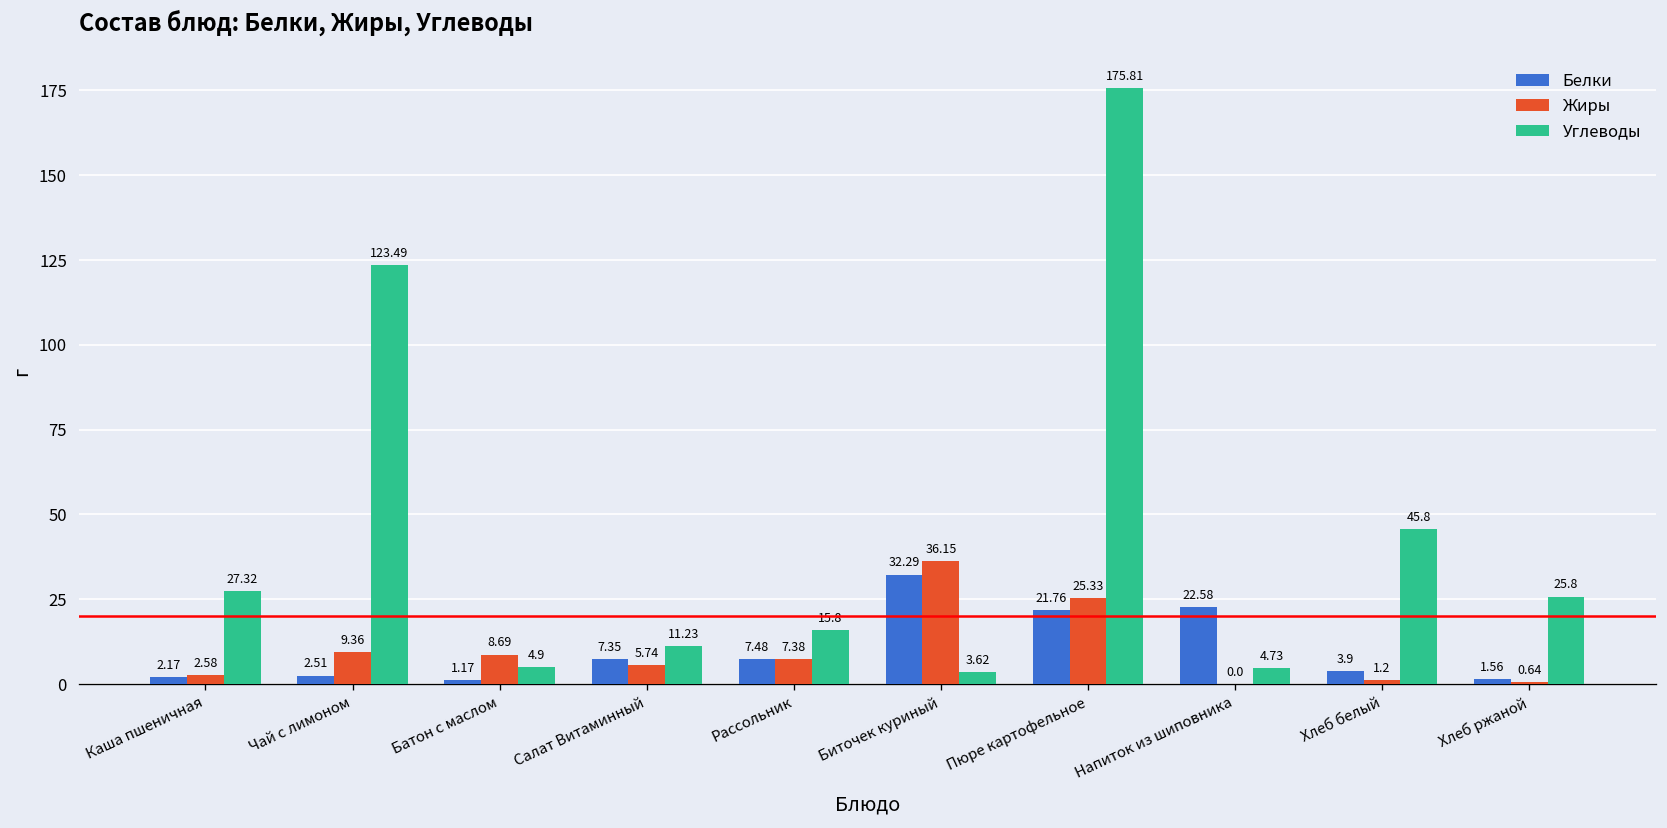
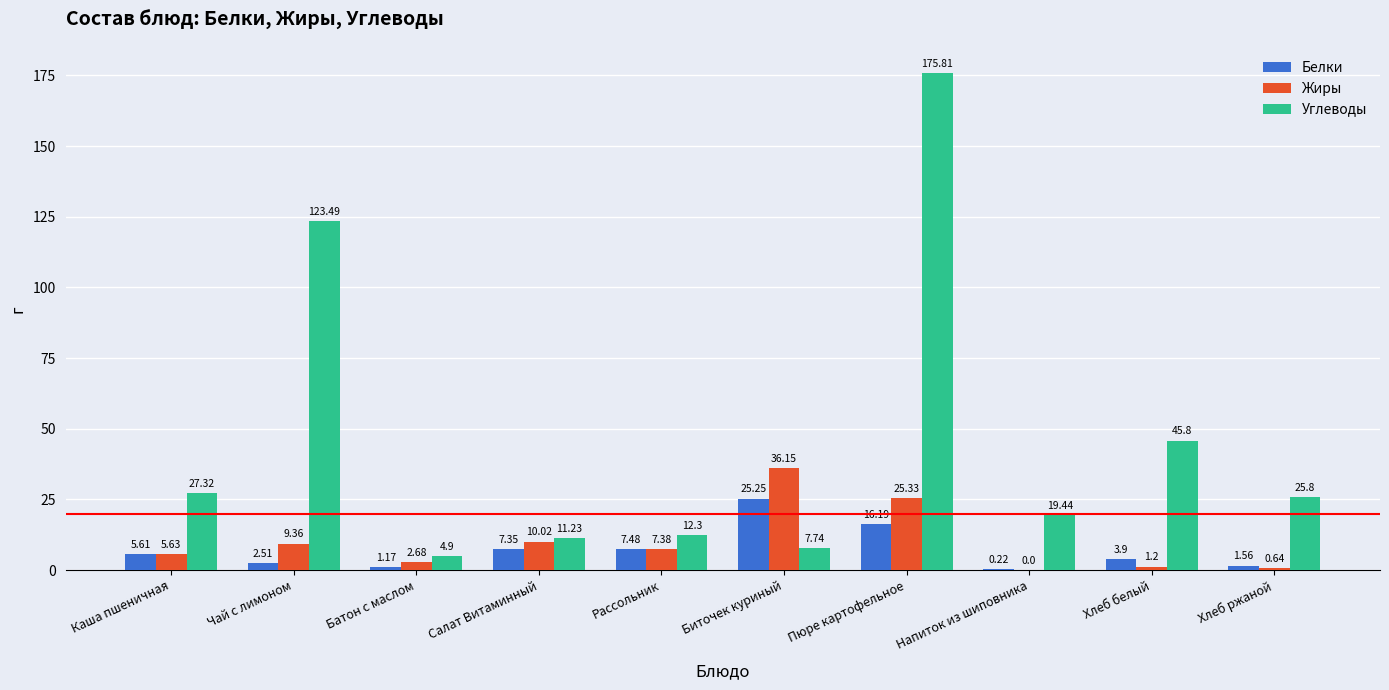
  {
    "Белки": {
-     "Каша пшеничная": 2.17,
+     "Каша пшеничная": 5.61,
      "Чай с лимоном": 2.51,
      "Батон с маслом": 1.17,
      "Салат Витаминный": 7.35,
      "Рассольник": 7.48,
-     "Биточек куриный": 32.29,
-     "Пюре картофельное": 21.76,
-     "Напиток из шиповника": 22.58,
+     "Биточек куриный": 25.25,
+     "Пюре картофельное": 16.19,
+     "Напиток из шиповника": 0.22,
      "Хлеб белый": 3.9,
      "Хлеб ржаной": 1.56
    },
    "Жиры": {
-     "Каша пшеничная": 2.58,
+     "Каша пшеничная": 5.63,
      "Чай с лимоном": 9.36,
-     "Батон с маслом": 8.69,
-     "Салат Витаминный": 5.74,
+     "Батон с маслом": 2.68,
+     "Салат Витаминный": 10.02,
      "Рассольник": 7.38,
      "Биточек куриный": 36.15,
      "Пюре картофельное": 25.33,
      "Напиток из шиповника": 0.0,
      "Хлеб белый": 1.2,
      "Хлеб ржаной": 0.64
    },
    "Углеводы": {
      "Каша пшеничная": 27.32,
      "Чай с лимоном": 123.49,
      "Батон с маслом": 4.9,
      "Салат Витаминный": 11.23,
-     "Рассольник": 15.8,
-     "Биточек куриный": 3.62,
+     "Рассольник": 12.3,
+     "Биточек куриный": 7.74,
      "Пюре картофельное": 175.81,
-     "Напиток из шиповника": 4.73,
+     "Напиток из шиповника": 19.44,
      "Хлеб белый": 45.8,
      "Хлеб ржаной": 25.8
    }
  }
